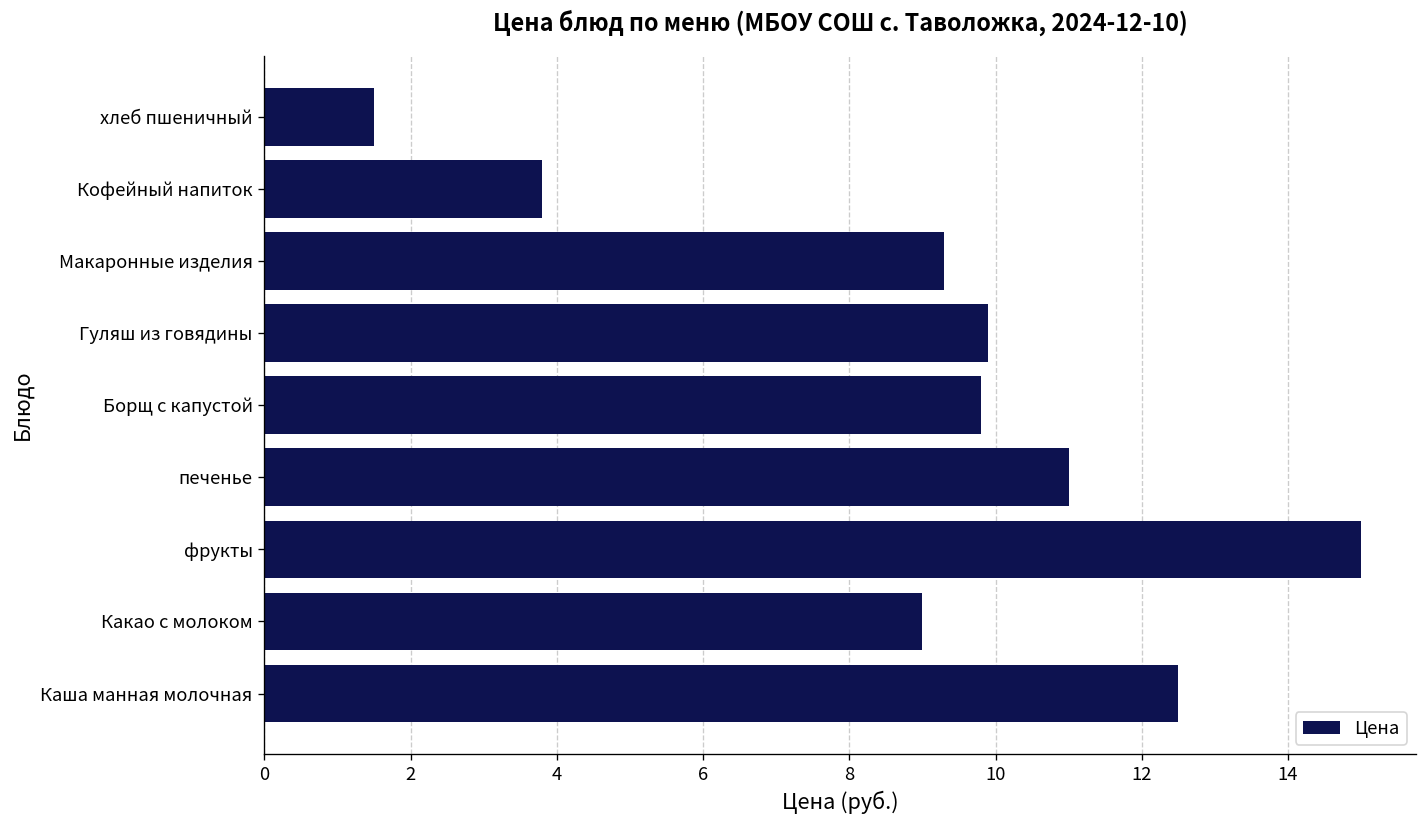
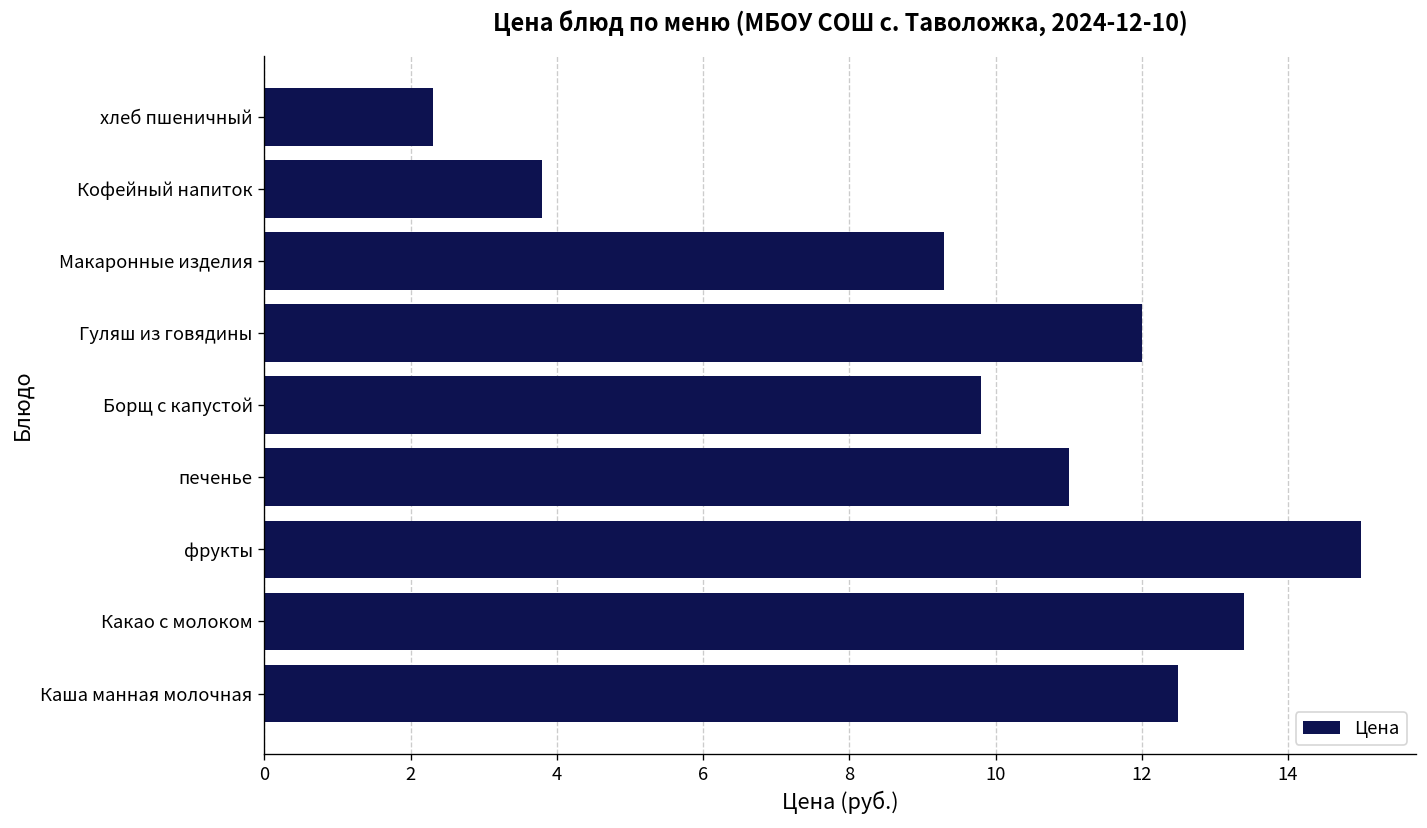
  {
-   "хлеб пшеничный": 1.5,
+   "хлеб пшеничный": 2.3,
    "Кофейный напиток": 3.8,
    "Макаронные изделия": 9.3,
-   "Гуляш из говядины": 9.9,
+   "Гуляш из говядины": 12.0,
    "Борщ с капустой": 9.8,
    "печенье": 11.0,
    "фрукты": 15.0,
-   "Какао с молоком": 9.0,
+   "Какао с молоком": 13.4,
    "Каша манная молочная": 12.5
  }
